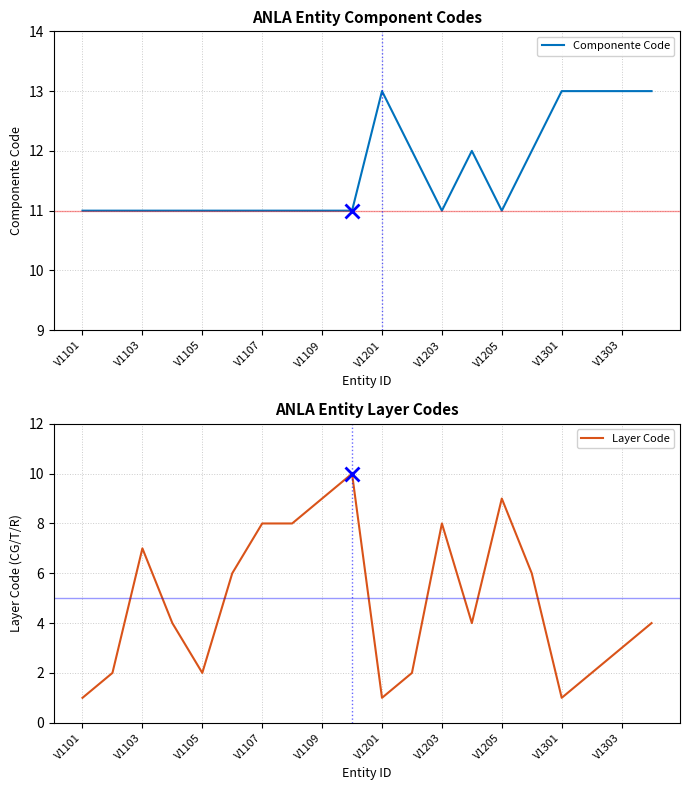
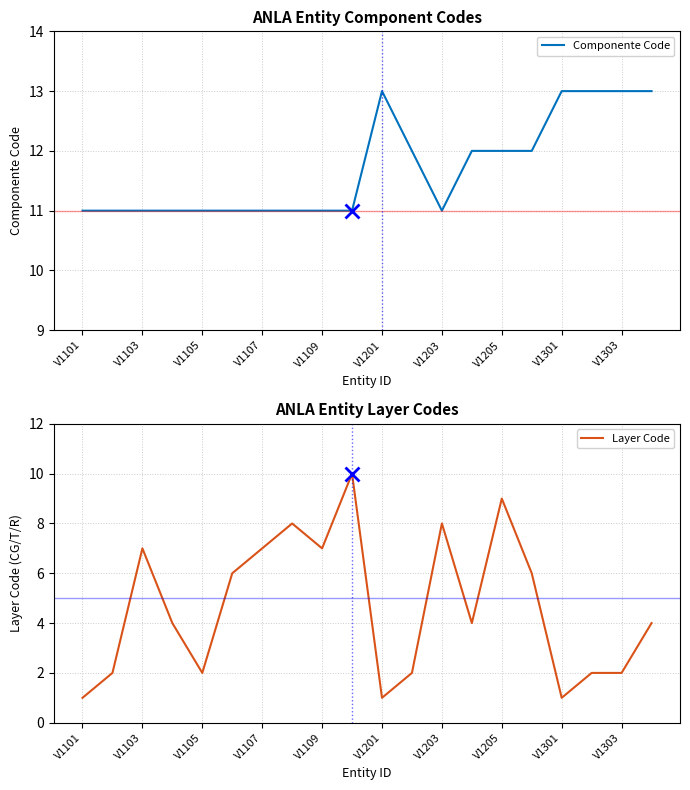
  {
    "ANLA Entity Component Codes": {
      "Componente Code": {
        "V1101": 11,
        "V1103": 11,
        "V1105": 11,
        "V1107": 11,
        "V1109": 11,
        "V1201": 13,
        "V1203": 11,
-       "V1205": 11,
+       "V1205": 12,
        "V1301": 13,
        "V1303": 13
      }
    },
    "ANLA Entity Layer Codes": {
      "Layer Code": {
        "V1101": 1,
        "V1103": 7,
        "V1105": 2,
-       "V1107": 8,
-       "V1109": 9,
+       "V1107": 7,
+       "V1109": 7,
        "V1201": 1,
        "V1203": 8,
        "V1205": 9,
        "V1301": 1,
-       "V1303": 3
+       "V1303": 2
      }
    }
  }
